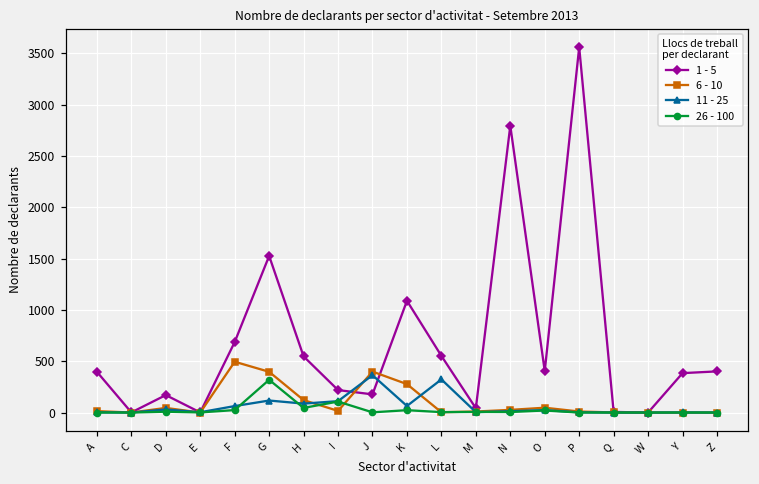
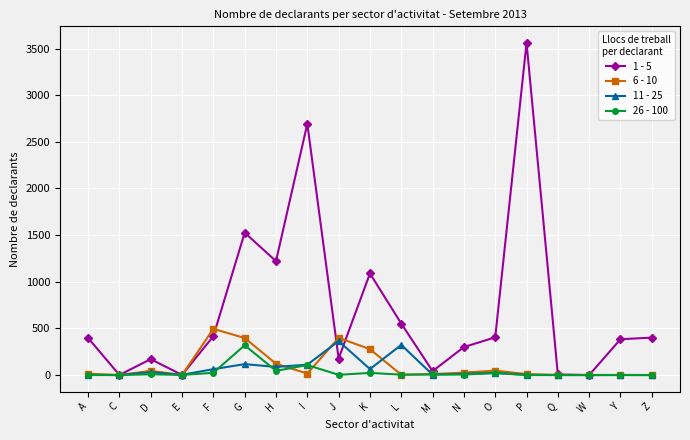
  {
    "1 - 5": {
      "A": 400,
      "D": 200,
-     "F": 700,
+     "F": 400,
      "G": 1500,
-     "H": 500,
-     "I": 200,
+     "H": 1200,
+     "I": 2700,
      "J": 200,
      "K": 1100,
      "L": 600,
      "M": 0,
-     "N": 2800,
+     "N": 300,
      "O": 400,
      "P": 3600,
      "Y": 400,
      "Z": 400
    },
    "6 - 10": {
      "F": 500,
      "G": 400,
      "H": 100,
      "I": 0,
      "J": 400,
      "K": 300
    },
    "11 - 25": {
      "F": 100,
      "G": 100,
      "H": 100,
      "J": 400,
      "K": 100,
      "L": 300
    },
    "26 - 100": {
      "F": 0,
      "G": 300,
      "H": 0,
      "J": 0,
      "K": 0
    }
  }
